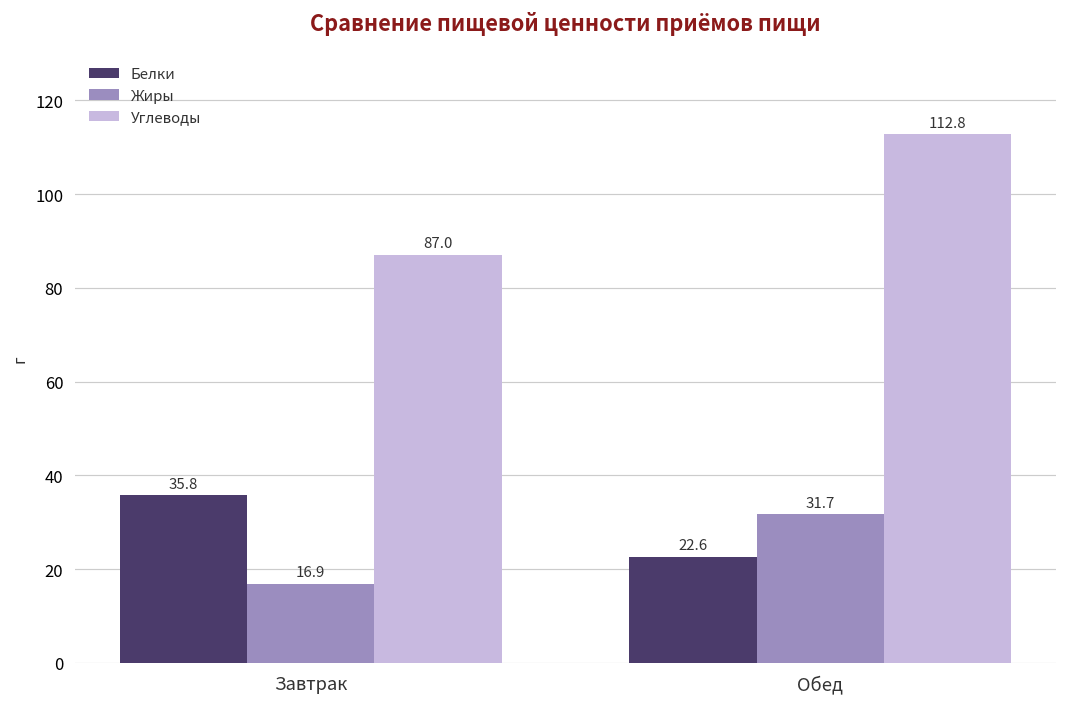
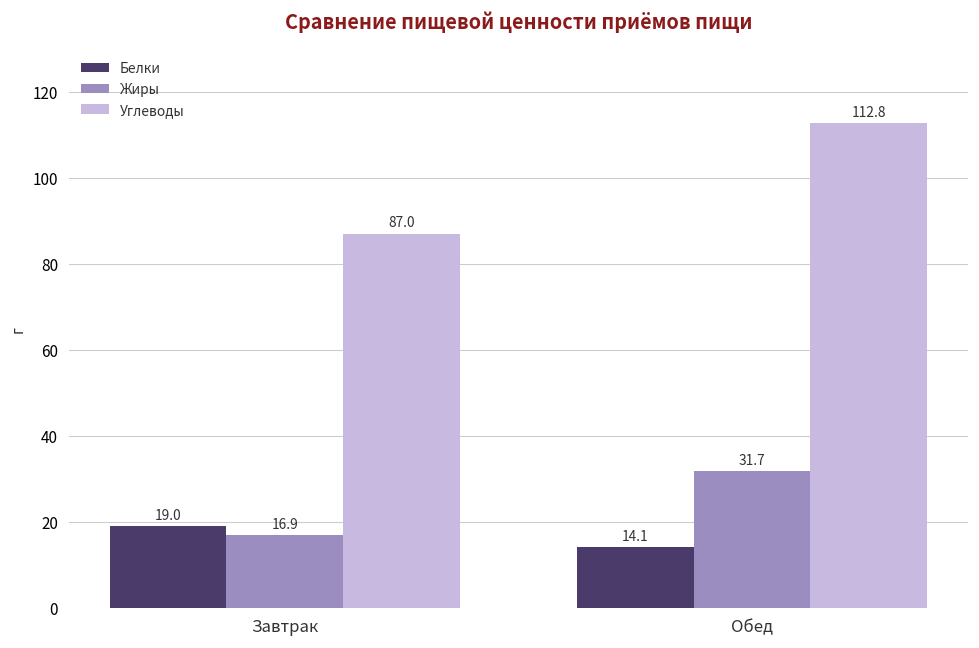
  {
    "Белки": {
-     "Завтрак": 35.8,
-     "Обед": 22.6
+     "Завтрак": 19.0,
+     "Обед": 14.1
    },
    "Жиры": {
      "Завтрак": 16.9,
      "Обед": 31.7
    },
    "Углеводы": {
      "Завтрак": 87.0,
      "Обед": 112.8
    }
  }
